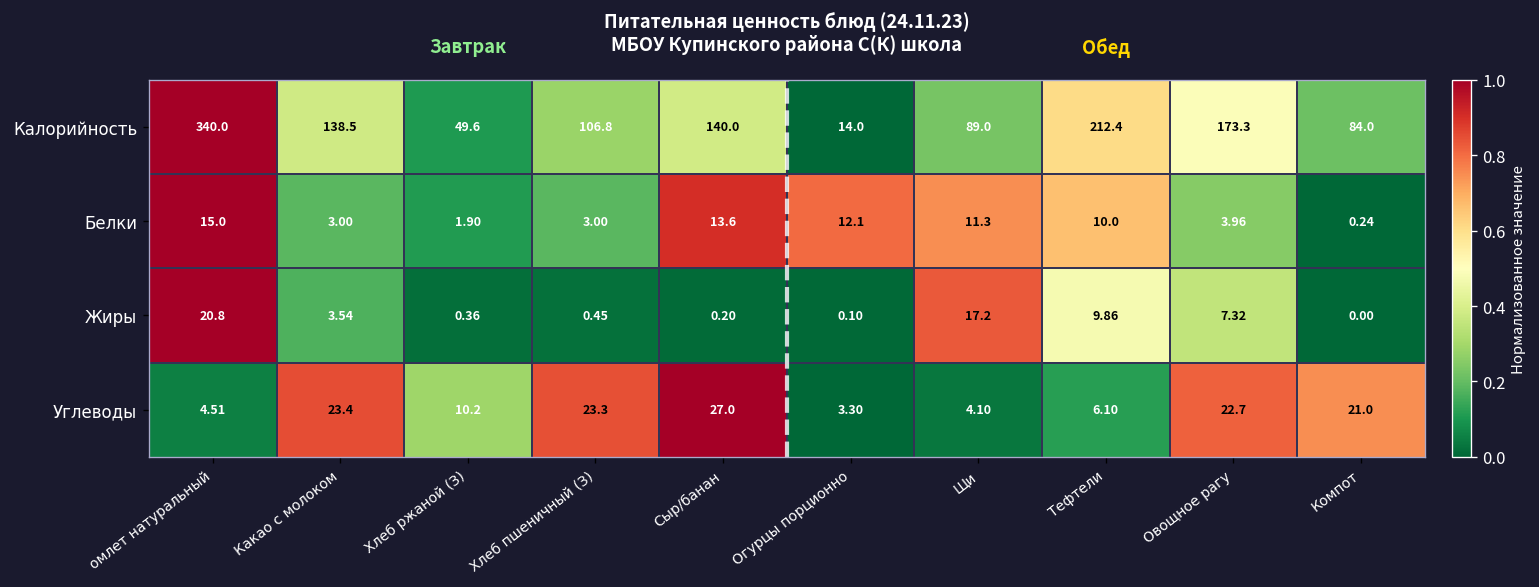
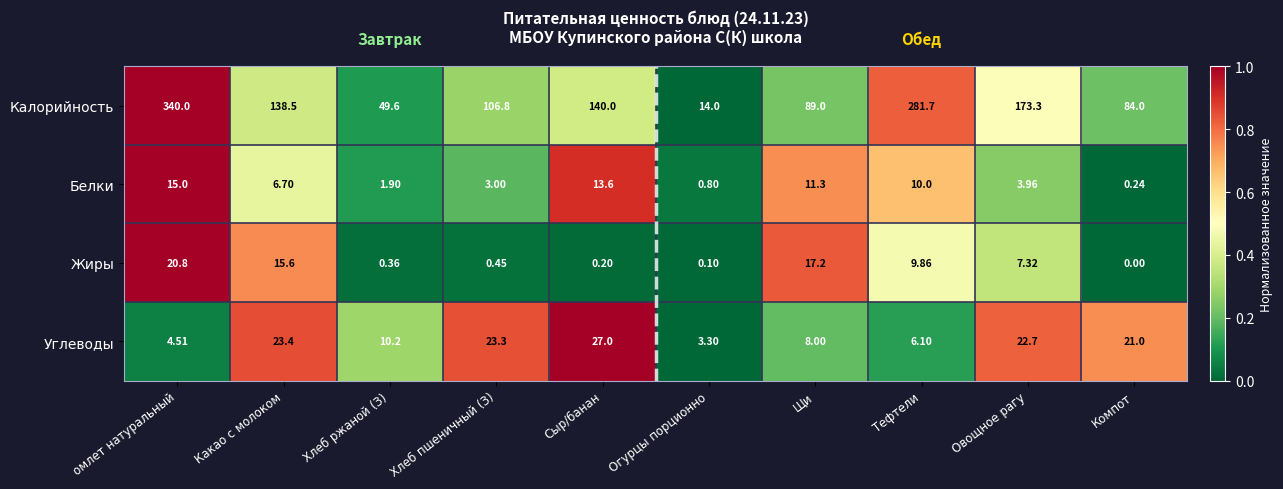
  {
    "Калорийность": {
      "омлет натуральный": 340.0,
      "Какао с молоком": 138.5,
      "Хлеб ржаной (З)": 49.6,
      "Хлеб пшеничный (З)": 106.8,
      "Сыр/банан": 140.0,
      "Огурцы порционно": 14.0,
      "Щи": 89.0,
-     "Тефтели": 212.4,
+     "Тефтели": 281.7,
      "Овощное рагу": 173.3,
      "Компот": 84.0
    },
    "Белки": {
      "омлет натуральный": 15.0,
-     "Какао с молоком": 3.00,
+     "Какао с молоком": 6.70,
      "Хлеб ржаной (З)": 1.90,
      "Хлеб пшеничный (З)": 3.00,
      "Сыр/банан": 13.6,
-     "Огурцы порционно": 12.1,
+     "Огурцы порционно": 0.80,
      "Щи": 11.3,
      "Тефтели": 10.0,
      "Овощное рагу": 3.96,
      "Компот": 0.24
    },
    "Жиры": {
      "омлет натуральный": 20.8,
-     "Какао с молоком": 3.54,
+     "Какао с молоком": 15.6,
      "Хлеб ржаной (З)": 0.36,
      "Хлеб пшеничный (З)": 0.45,
      "Сыр/банан": 0.20,
      "Огурцы порционно": 0.10,
      "Щи": 17.2,
      "Тефтели": 9.86,
      "Овощное рагу": 7.32,
      "Компот": 0.00
    },
    "Углеводы": {
      "омлет натуральный": 4.51,
      "Какао с молоком": 23.4,
      "Хлеб ржаной (З)": 10.2,
      "Хлеб пшеничный (З)": 23.3,
      "Сыр/банан": 27.0,
      "Огурцы порционно": 3.30,
-     "Щи": 4.10,
+     "Щи": 8.00,
      "Тефтели": 6.10,
      "Овощное рагу": 22.7,
      "Компот": 21.0
    }
  }
